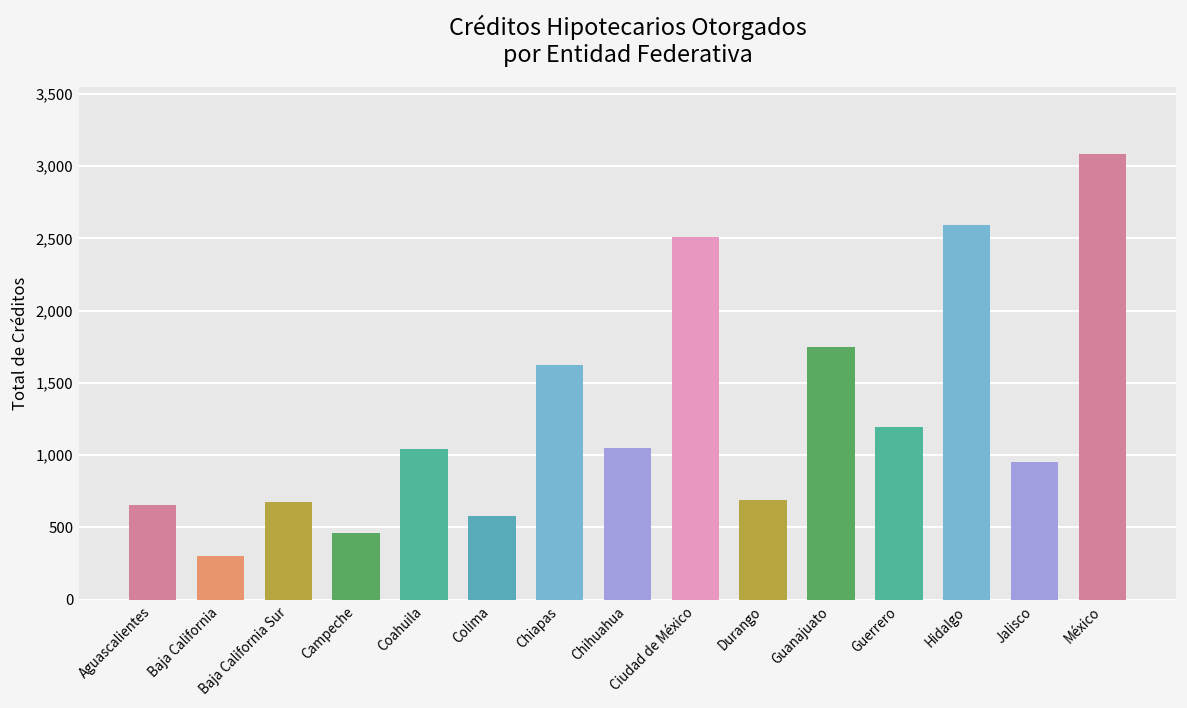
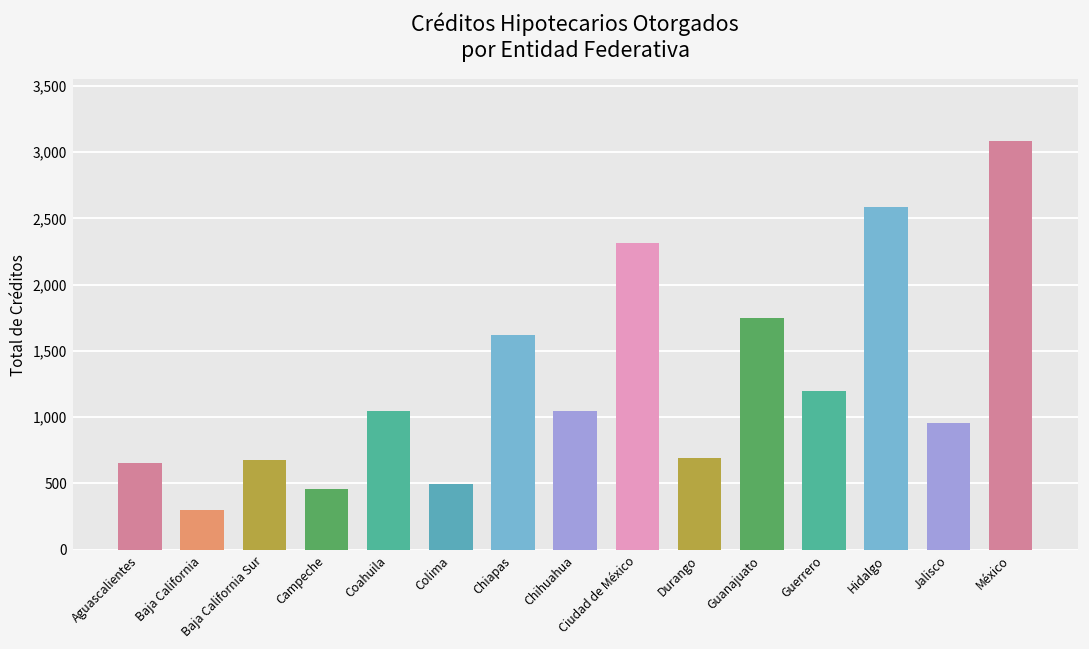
  {
    "Aguascalientes": "660",
    "Baja California": "300",
    "Baja California Sur": "680",
    "Campeche": "460",
    "Coahuila": "1,040",
-   "Colima": "580",
+   "Colima": "500",
    "Chiapas": "1,620",
    "Chihuahua": "1,050",
-   "Ciudad de México": "2,510",
+   "Ciudad de México": "2,310",
    "Durango": "690",
    "Guanajuato": "1,750",
    "Guerrero": "1,200",
    "Hidalgo": "2,590",
    "Jalisco": "950",
    "México": "3,090"
  }
